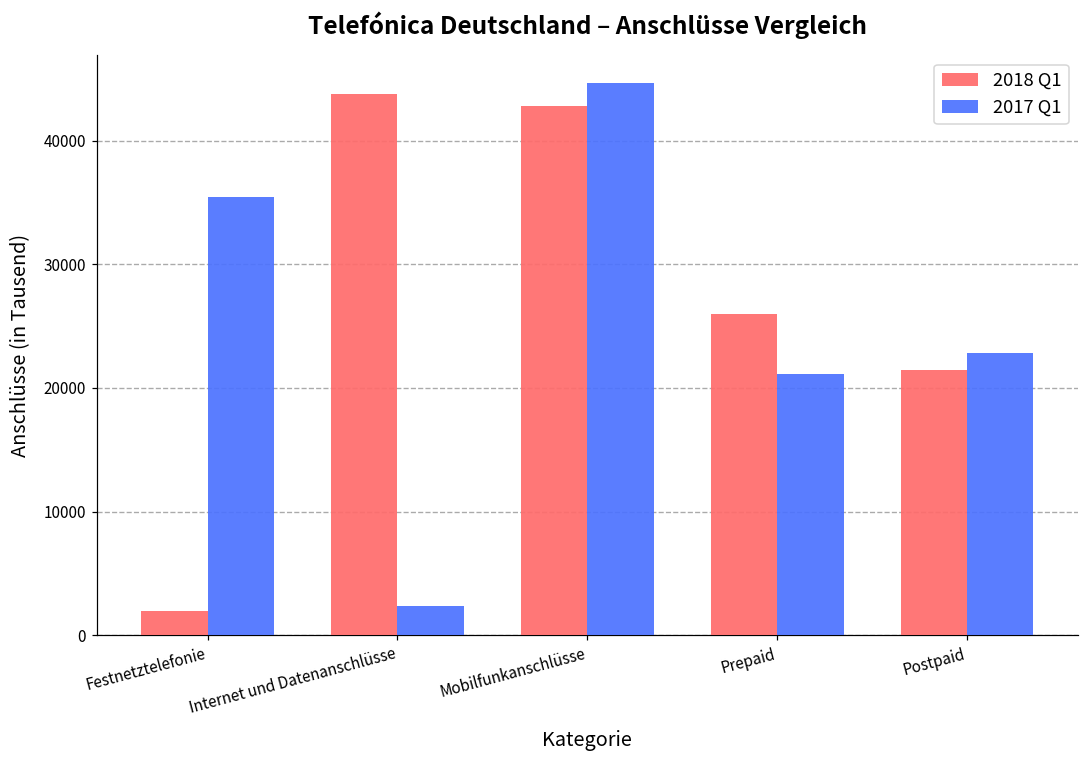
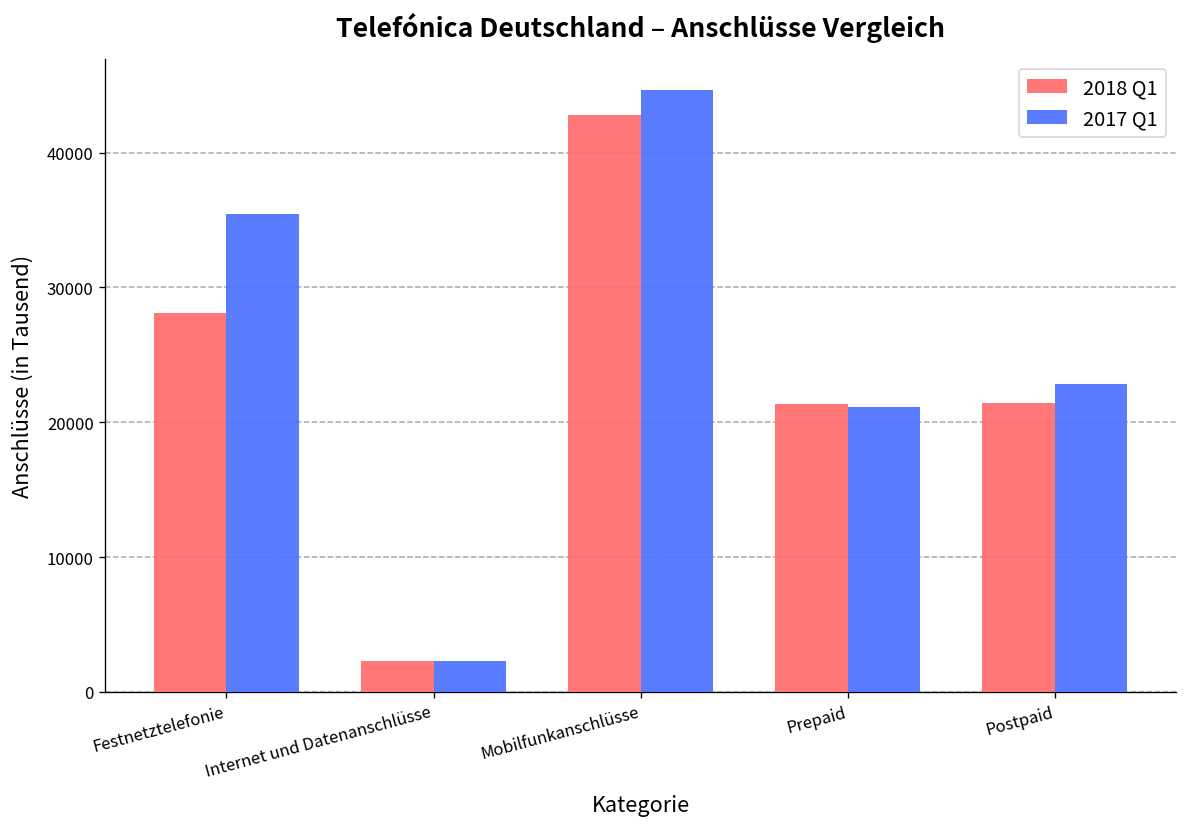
  {
    "2018 Q1": {
-     "Festnetztelefonie": 2000,
-     "Internet und Datenanschlüsse": 43800,
+     "Festnetztelefonie": 28100,
+     "Internet und Datenanschlüsse": 2300,
      "Mobilfunkanschlüsse": 42800,
-     "Prepaid": 25900,
+     "Prepaid": 21300,
      "Postpaid": 21400
    },
    "2017 Q1": {
      "Festnetztelefonie": 35400,
      "Internet und Datenanschlüsse": 2300,
      "Mobilfunkanschlüsse": 44700,
      "Prepaid": 21100,
      "Postpaid": 22900
    }
  }
